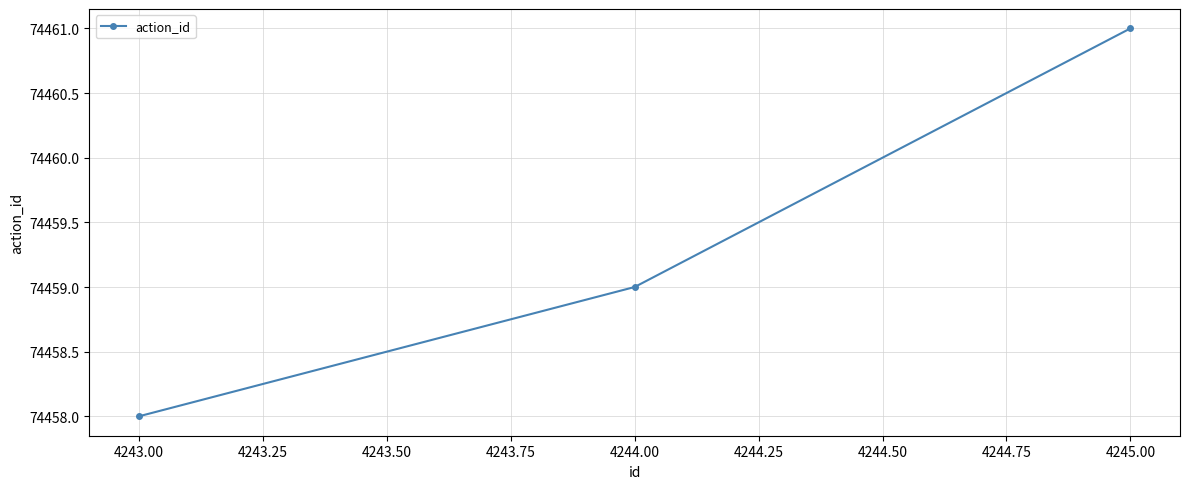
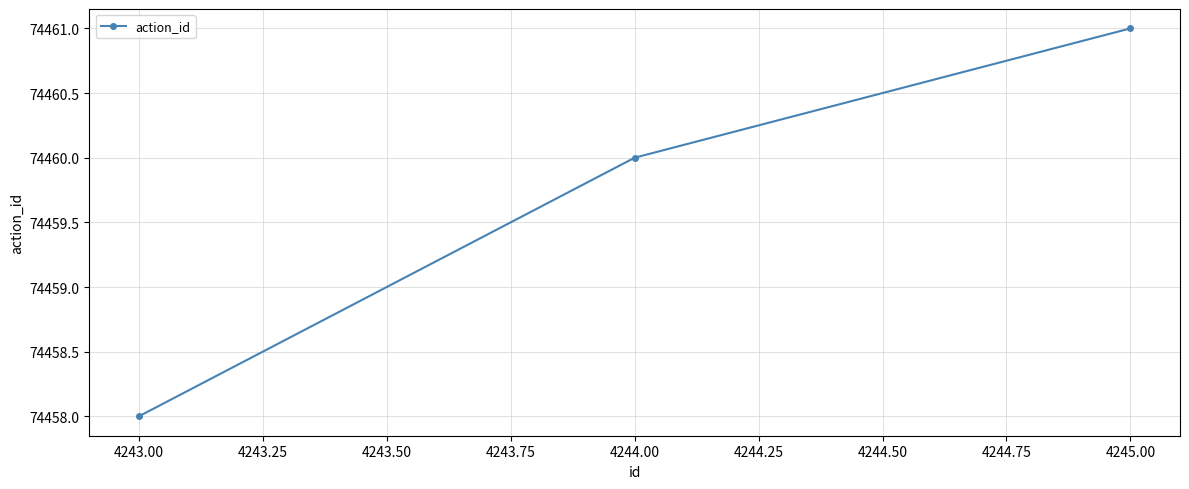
  {
    "4243.00": 74458,
-   "4244.00": 74459,
+   "4244.00": 74460,
    "4245.00": 74461
  }
